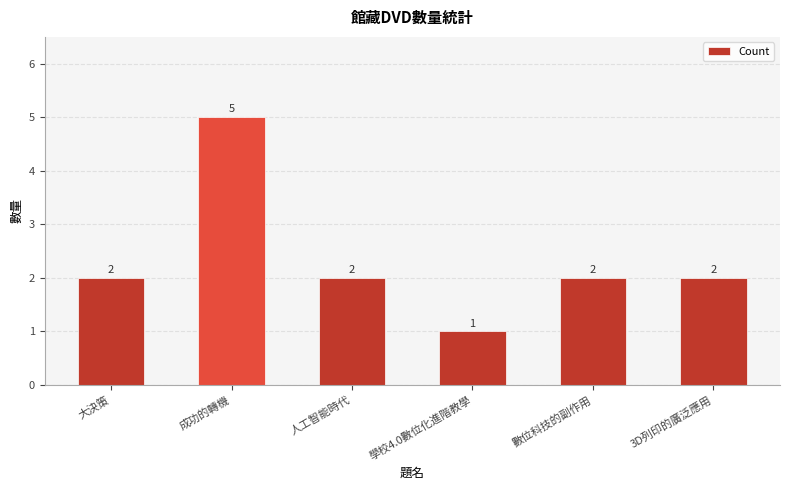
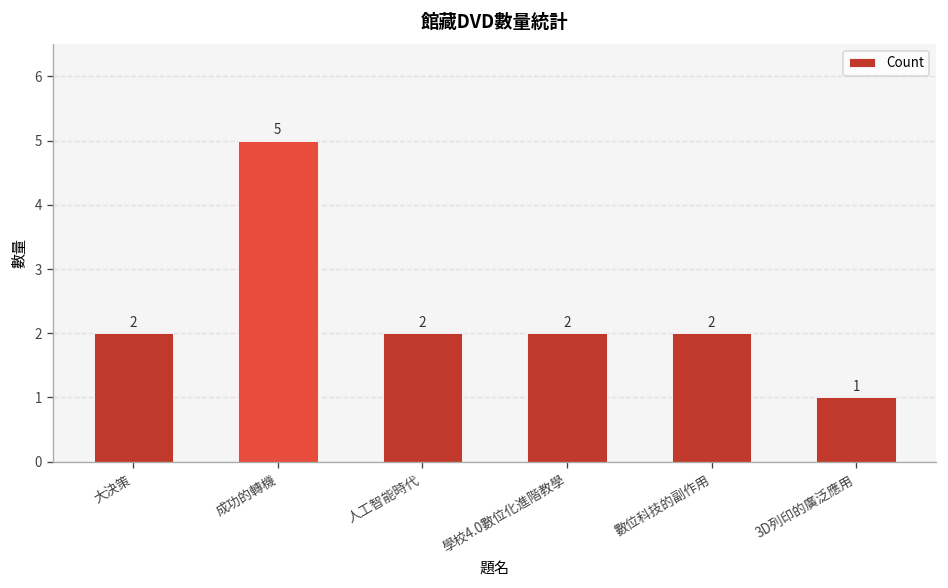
  {
    "大決策": 2,
    "成功的轉機": 5,
    "人工智能時代": 2,
-   "學校4.0數位化進階教學": 1,
+   "學校4.0數位化進階教學": 2,
    "數位科技的副作用": 2,
-   "3D列印的廣泛應用": 2
+   "3D列印的廣泛應用": 1
  }
